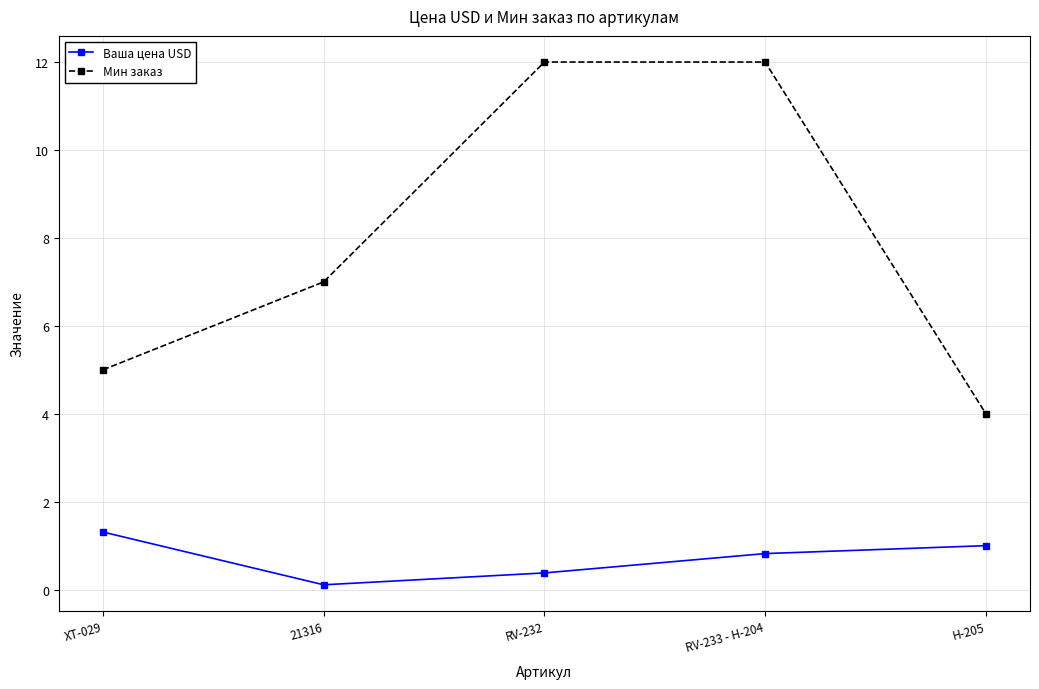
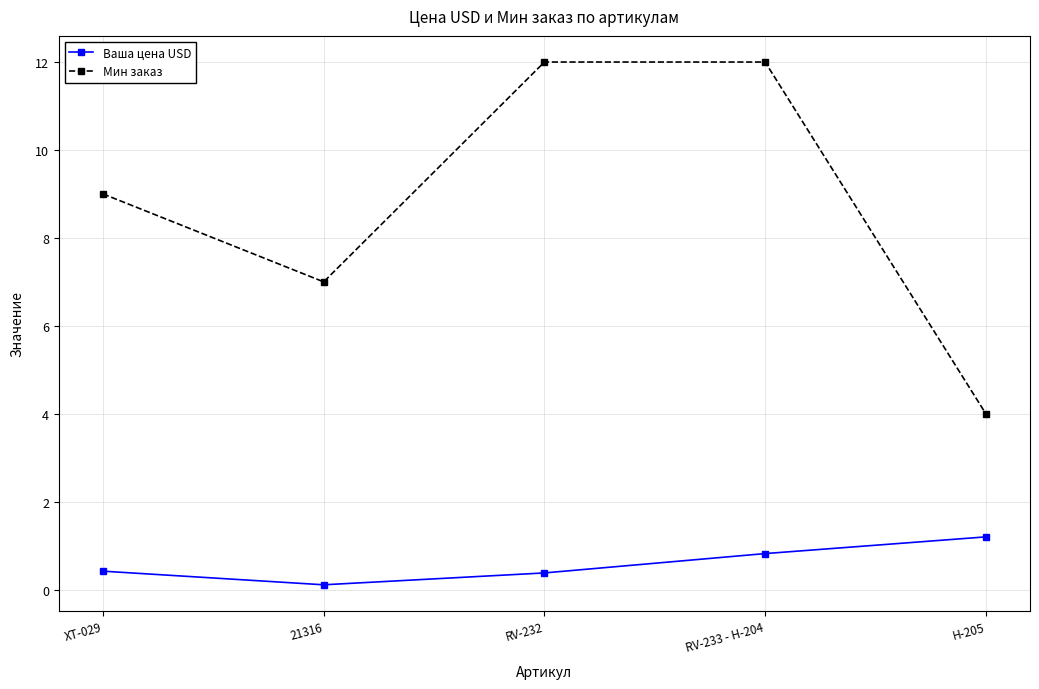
  {
    "Ваша цена USD": {
-     "XT-029": 1.3,
+     "XT-029": 0.4,
      "21316": 0.1,
      "RV-232": 0.4,
      "RV-233 - H-204": 0.8,
-     "H-205": 1.0
+     "H-205": 1.2
    },
    "Мин заказ": {
-     "XT-029": 5,
+     "XT-029": 9,
      "21316": 7,
      "RV-232": 12,
      "RV-233 - H-204": 12,
      "H-205": 4
    }
  }
